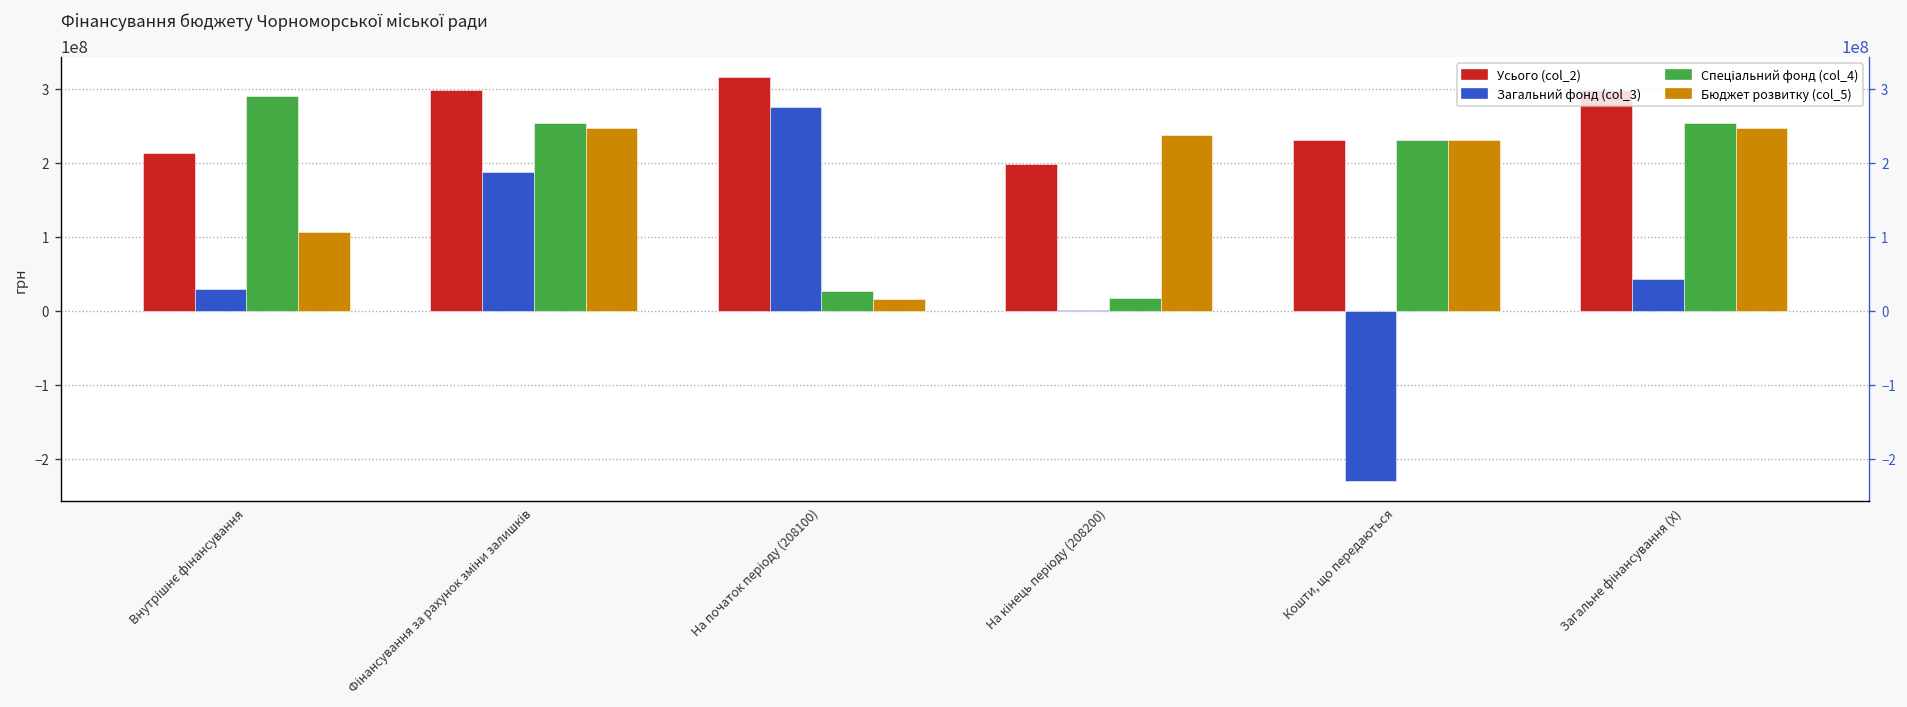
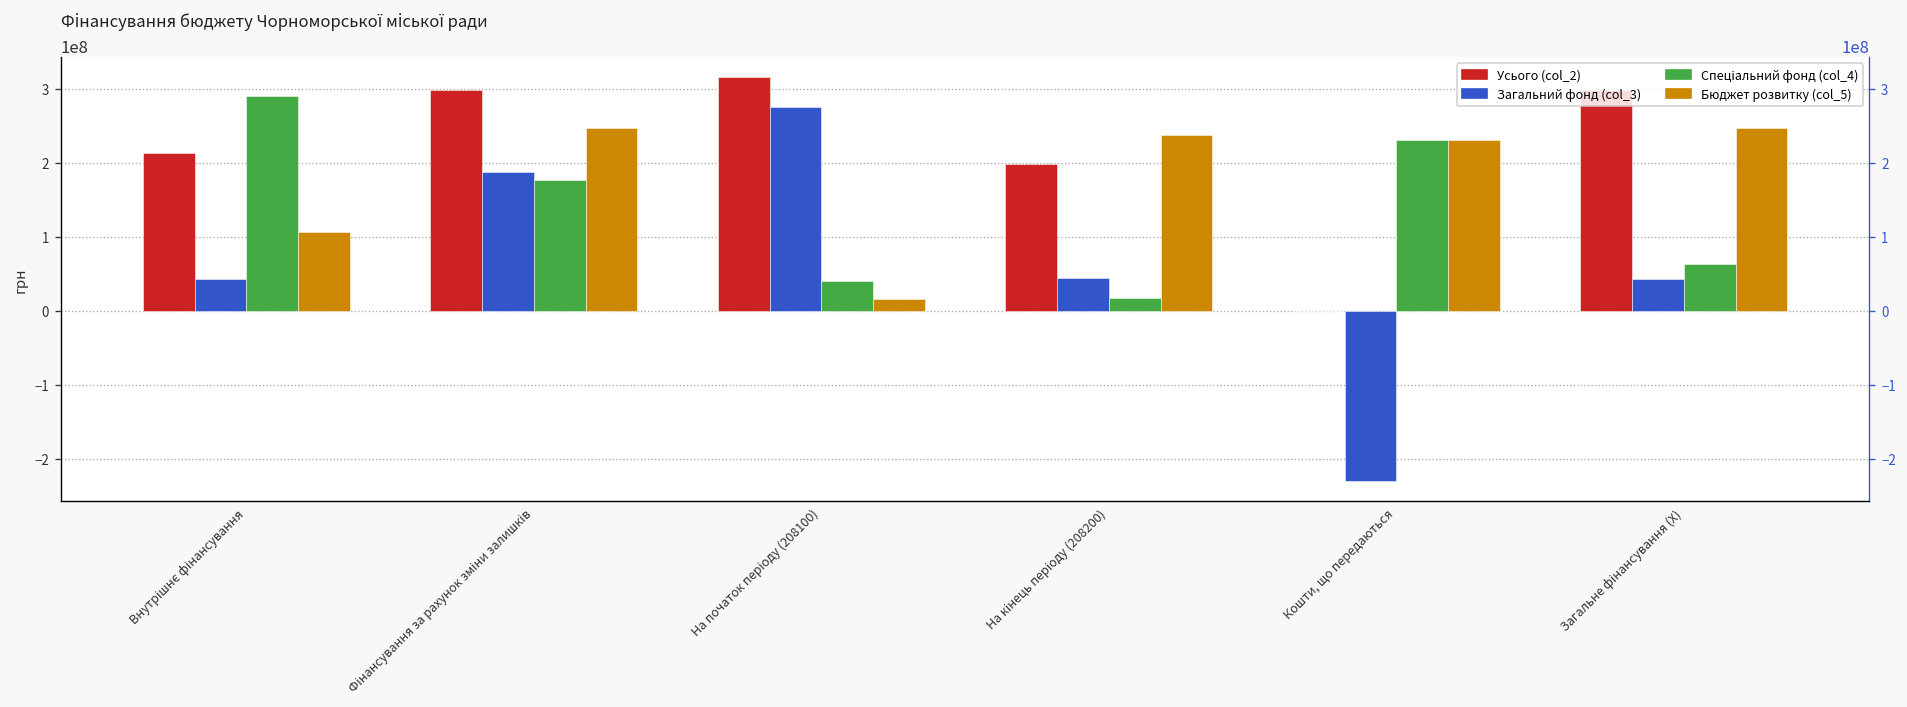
  {
    "Усього (col_2)": {
      "Внутрішнє фінансування": 210000000,
      "Фінансування за рахунок зміни залишків": 300000000,
      "На початок періоду (208100)": 320000000,
      "На кінець періоду (208200)": 200000000,
-     "Кошти, що передаються": 230000000
+     "Кошти, що передаються": 0
    },
    "Загальний фонд (col_3)": {
-     "Внутрішнє фінансування": 30000000,
+     "Внутрішнє фінансування": 40000000,
      "Фінансування за рахунок зміни залишків": 190000000,
      "На початок періоду (208100)": 270000000,
-     "На кінець періоду (208200)": 0,
+     "На кінець періоду (208200)": 40000000,
      "Кошти, що передаються": -230000000,
      "Загальне фінансування (X)": 40000000
    },
    "Спеціальний фонд (col_4)": {
      "Внутрішнє фінансування": 290000000,
-     "Фінансування за рахунок зміни залишків": 250000000,
-     "На початок періоду (208100)": 30000000,
+     "Фінансування за рахунок зміни залишків": 180000000,
+     "На початок періоду (208100)": 40000000,
      "На кінець періоду (208200)": 20000000,
      "Кошти, що передаються": 230000000,
-     "Загальне фінансування (X)": 250000000
+     "Загальне фінансування (X)": 60000000
    },
    "Бюджет розвитку (col_5)": {
      "Внутрішнє фінансування": 110000000,
      "Фінансування за рахунок зміни залишків": 250000000,
      "На початок періоду (208100)": 20000000,
      "На кінець періоду (208200)": 240000000,
      "Кошти, що передаються": 230000000,
      "Загальне фінансування (X)": 250000000
    }
  }
